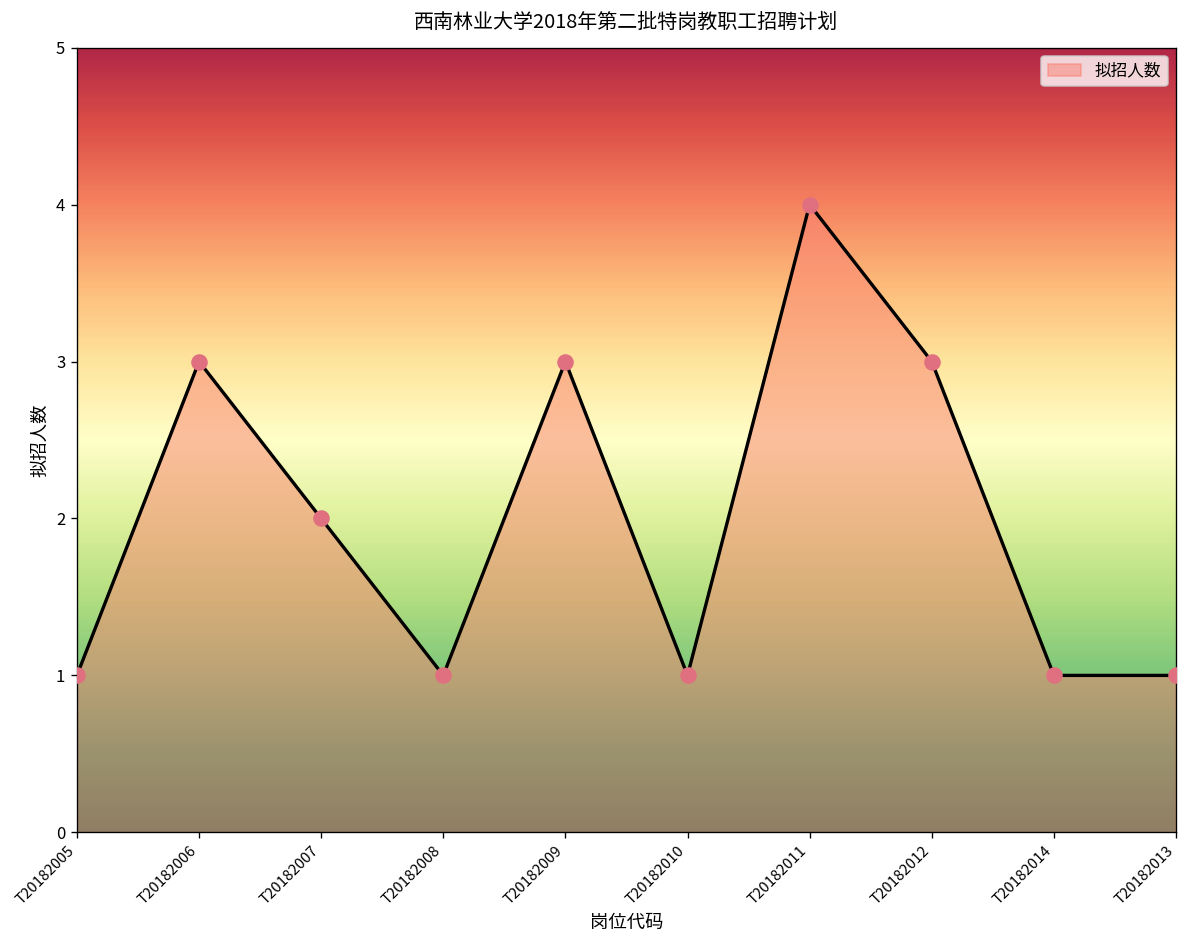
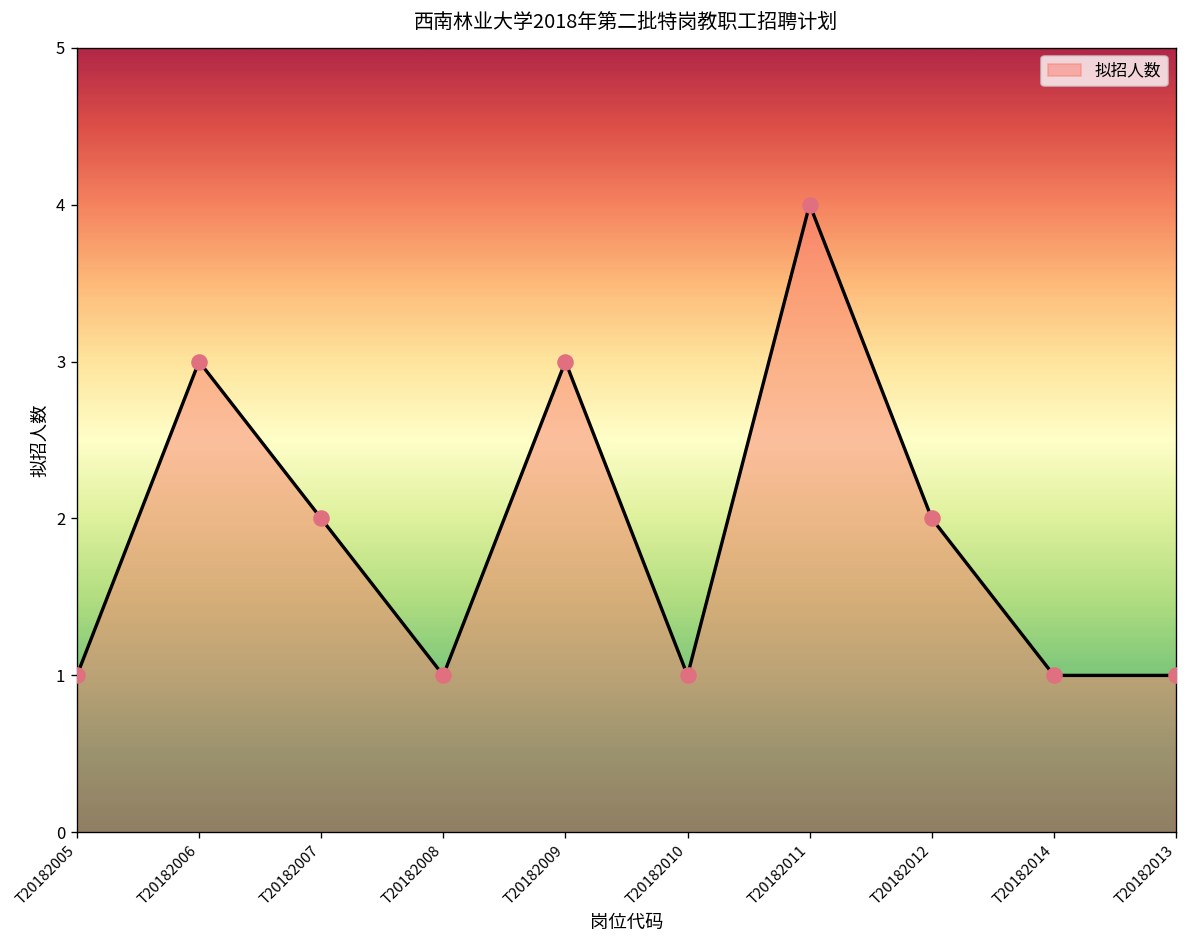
  {
    "T20182005": 1,
    "T20182006": 3,
    "T20182007": 2,
    "T20182008": 1,
    "T20182009": 3,
    "T20182010": 1,
    "T20182011": 4,
-   "T20182012": 3,
+   "T20182012": 2,
    "T20182014": 1,
    "T20182013": 1
  }
